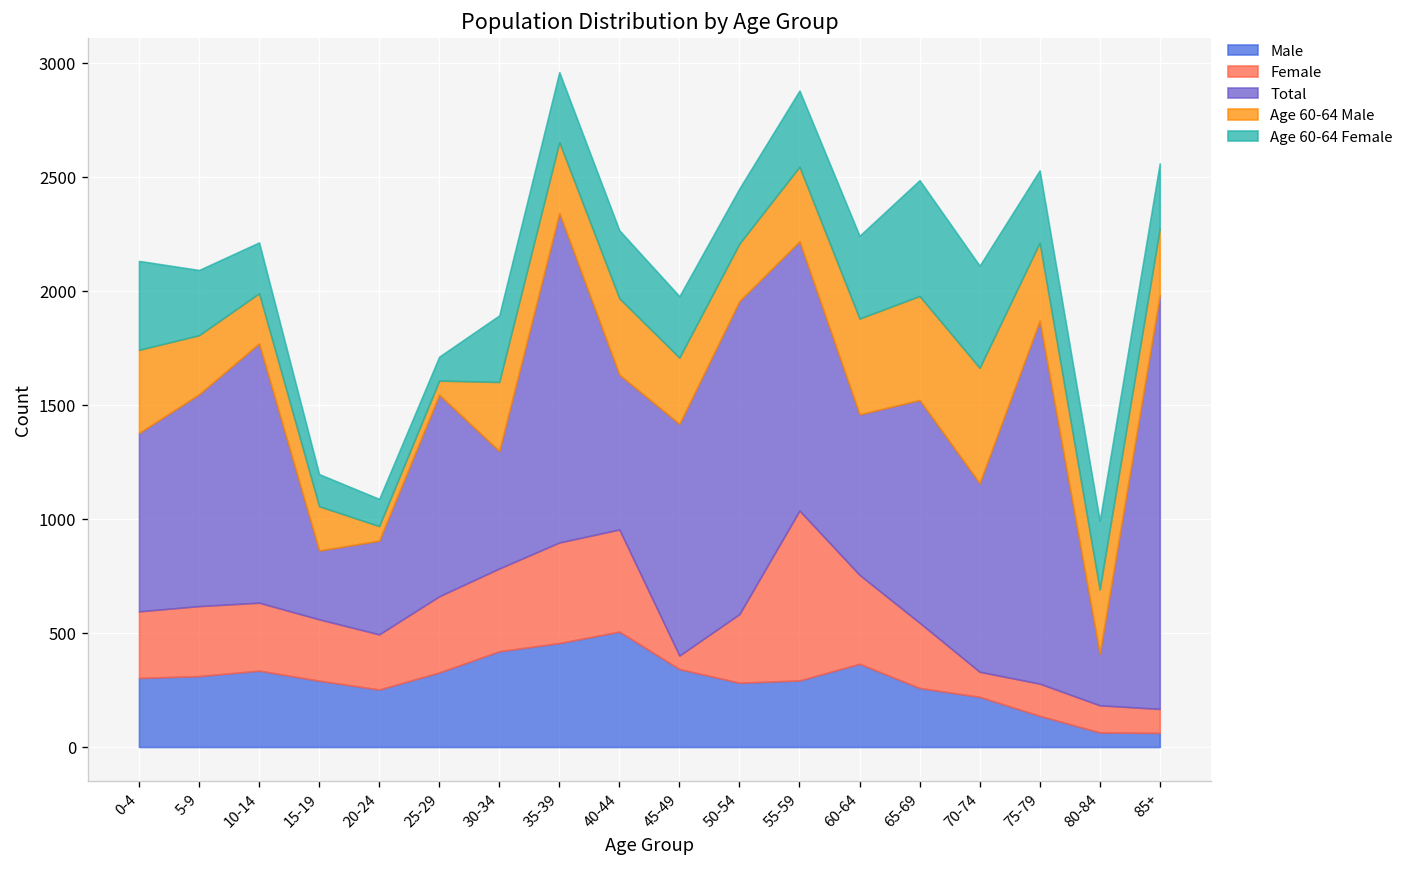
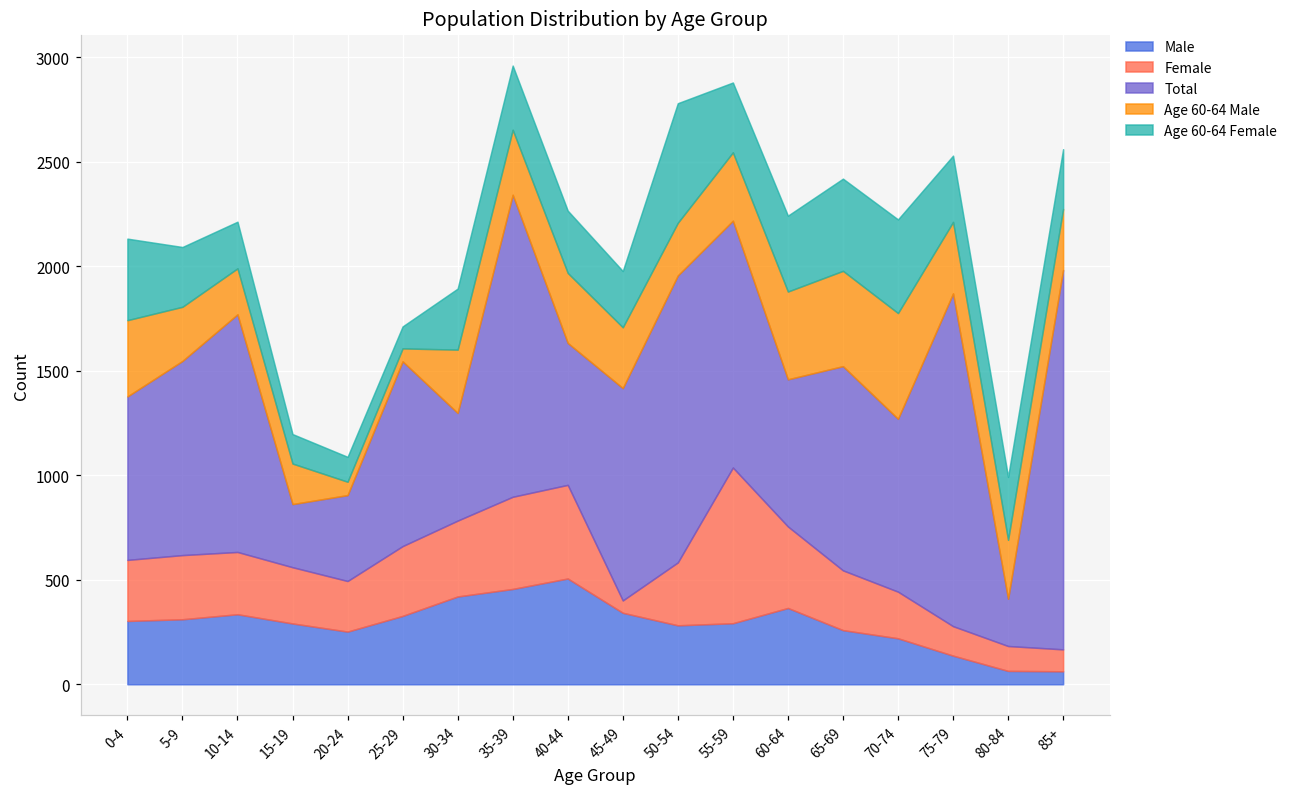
  {
    "Female": {
      "0-4": 290,
      "5-9": 310,
      "10-14": 300,
      "15-19": 270,
      "20-24": 240,
      "25-29": 330,
      "30-34": 360,
      "35-39": 440,
      "40-44": 450,
      "45-49": 60,
      "50-54": 300,
      "55-59": 750,
      "60-64": 390,
      "65-69": 290,
-     "70-74": 110,
+     "70-74": 220,
      "75-79": 140,
      "80-84": 120,
      "85+": 110
    },
    "Age 60-64 Male": {
      "0-4": 370,
      "5-9": 260,
      "10-14": 220,
      "15-19": 190,
      "20-24": 60,
      "25-29": 60,
      "30-34": 300,
      "35-39": 310,
      "40-44": 340,
      "45-49": 290,
      "50-54": 250,
      "55-59": 330,
      "60-64": 420,
      "65-69": 460,
      "70-74": 510,
      "75-79": 340,
      "80-84": 280,
      "85+": 290
    },
    "Age 60-64 Female": {
      "0-4": 390,
      "5-9": 290,
      "10-14": 220,
      "15-19": 140,
      "20-24": 120,
      "25-29": 110,
      "30-34": 290,
      "35-39": 310,
      "40-44": 300,
      "45-49": 270,
-     "50-54": 240,
+     "50-54": 570,
      "55-59": 330,
      "60-64": 360,
-     "65-69": 510,
+     "65-69": 440,
      "70-74": 450,
      "75-79": 320,
      "80-84": 300,
      "85+": 290
    }
  }
